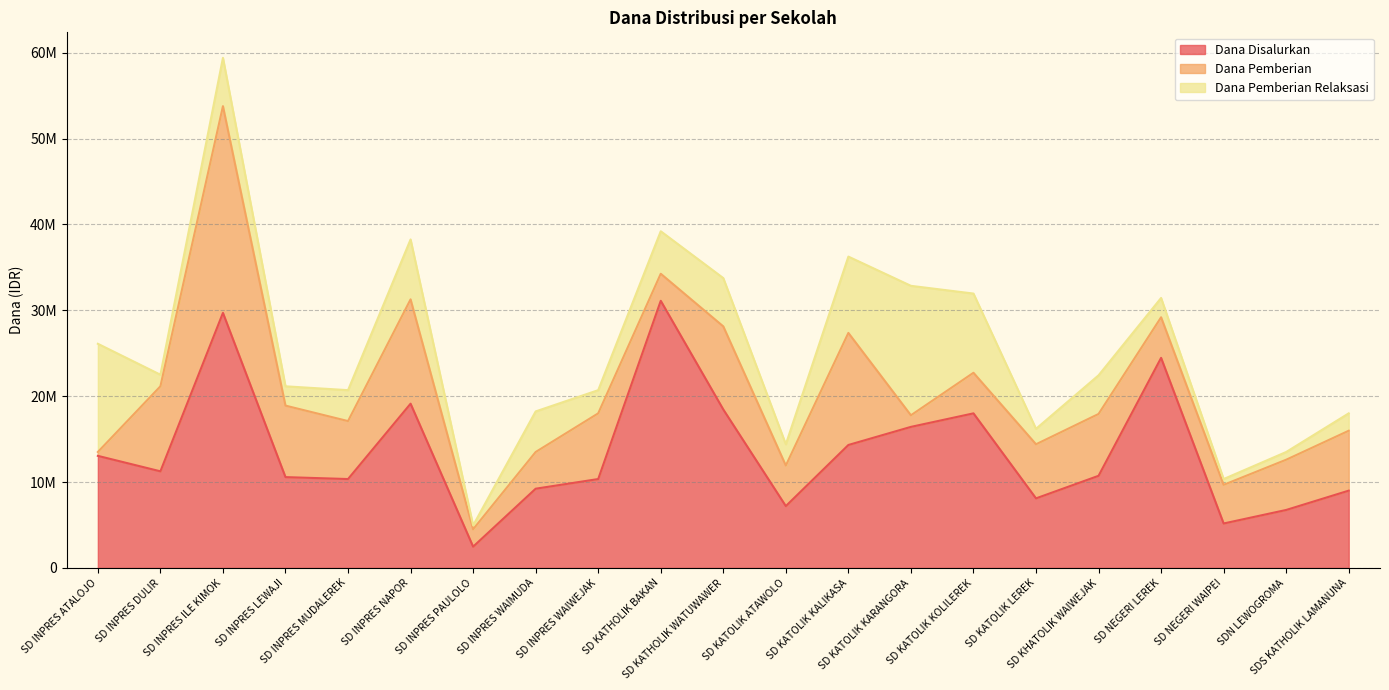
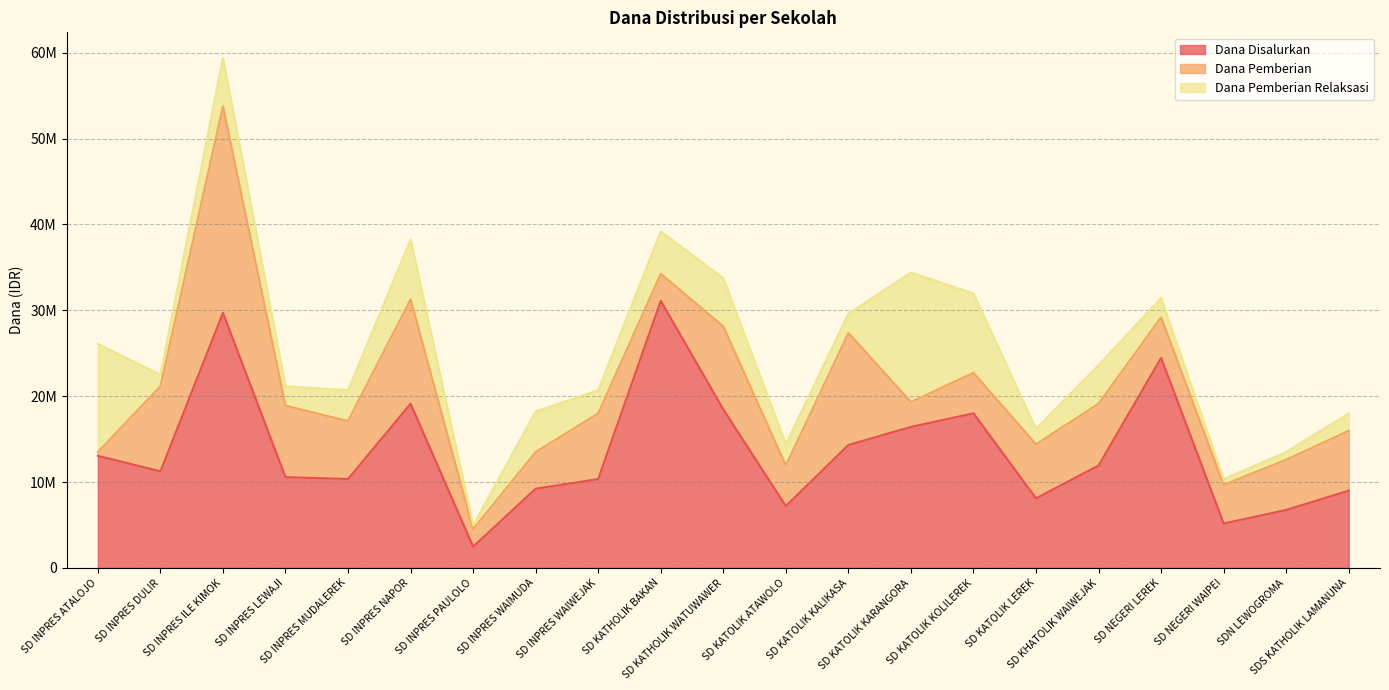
  {
    "Dana Disalurkan": {
      "SD INPRES ATALOJO": 13000000,
      "SD INPRES DULIR": 11000000,
      "SD INPRES ILE KIMOK": 30000000,
      "SD INPRES LEWAJI": 11000000,
      "SD INPRES MUDALEREK": 10000000,
      "SD INPRES NAPOR": 19000000,
      "SD INPRES PAULOLO": 2000000,
      "SD INPRES WAIMUDA": 9000000,
      "SD INPRES WAIWEJAK": 10000000,
      "SD KATHOLIK BAKAN": 31000000,
      "SD KATHOLIK WATUWAWER": 18000000,
      "SD KATOLIK ATAWOLO": 7000000,
      "SD KATOLIK KALIKASA": 14000000,
      "SD KATOLIK KARANGORA": 16000000,
      "SD KATOLIK KOLILEREK": 18000000,
      "SD KATOLIK LEREK": 8000000,
-     "SD KHATOLIK WAIWEJAK": 11000000,
+     "SD KHATOLIK WAIWEJAK": 12000000,
      "SD NEGERI LEREK": 24000000,
      "SD NEGERI WAIPEI": 5000000,
      "SDN LEWOGROMA": 7000000,
      "SDS KATHOLIK LAMANUNA": 9000000
    },
    "Dana Pemberian": {
      "SD INPRES ATALOJO": 0,
      "SD INPRES DULIR": 10000000,
      "SD INPRES ILE KIMOK": 24000000,
      "SD INPRES LEWAJI": 8000000,
      "SD INPRES MUDALEREK": 7000000,
      "SD INPRES NAPOR": 12000000,
      "SD INPRES PAULOLO": 2000000,
      "SD INPRES WAIMUDA": 4000000,
      "SD INPRES WAIWEJAK": 8000000,
      "SD KATHOLIK BAKAN": 3000000,
      "SD KATHOLIK WATUWAWER": 10000000,
      "SD KATOLIK ATAWOLO": 5000000,
      "SD KATOLIK KALIKASA": 13000000,
-     "SD KATOLIK KARANGORA": 1000000,
+     "SD KATOLIK KARANGORA": 3000000,
      "SD KATOLIK KOLILEREK": 5000000,
      "SD KATOLIK LEREK": 6000000,
      "SD KHATOLIK WAIWEJAK": 7000000,
      "SD NEGERI LEREK": 5000000,
      "SD NEGERI WAIPEI": 5000000,
      "SDN LEWOGROMA": 6000000,
      "SDS KATHOLIK LAMANUNA": 7000000
    },
    "Dana Pemberian Relaksasi": {
      "SD INPRES ATALOJO": 13000000,
      "SD INPRES DULIR": 1000000,
      "SD INPRES ILE KIMOK": 6000000,
      "SD INPRES LEWAJI": 2000000,
      "SD INPRES MUDALEREK": 4000000,
      "SD INPRES NAPOR": 7000000,
      "SD INPRES PAULOLO": 0,
      "SD INPRES WAIMUDA": 5000000,
      "SD INPRES WAIWEJAK": 3000000,
      "SD KATHOLIK BAKAN": 5000000,
      "SD KATHOLIK WATUWAWER": 6000000,
      "SD KATOLIK ATAWOLO": 2000000,
-     "SD KATOLIK KALIKASA": 9000000,
+     "SD KATOLIK KALIKASA": 2000000,
      "SD KATOLIK KARANGORA": 15000000,
      "SD KATOLIK KOLILEREK": 9000000,
      "SD KATOLIK LEREK": 2000000,
      "SD KHATOLIK WAIWEJAK": 5000000,
      "SD NEGERI LEREK": 2000000,
      "SD NEGERI WAIPEI": 1000000,
      "SDN LEWOGROMA": 1000000,
      "SDS KATHOLIK LAMANUNA": 2000000
    }
  }
